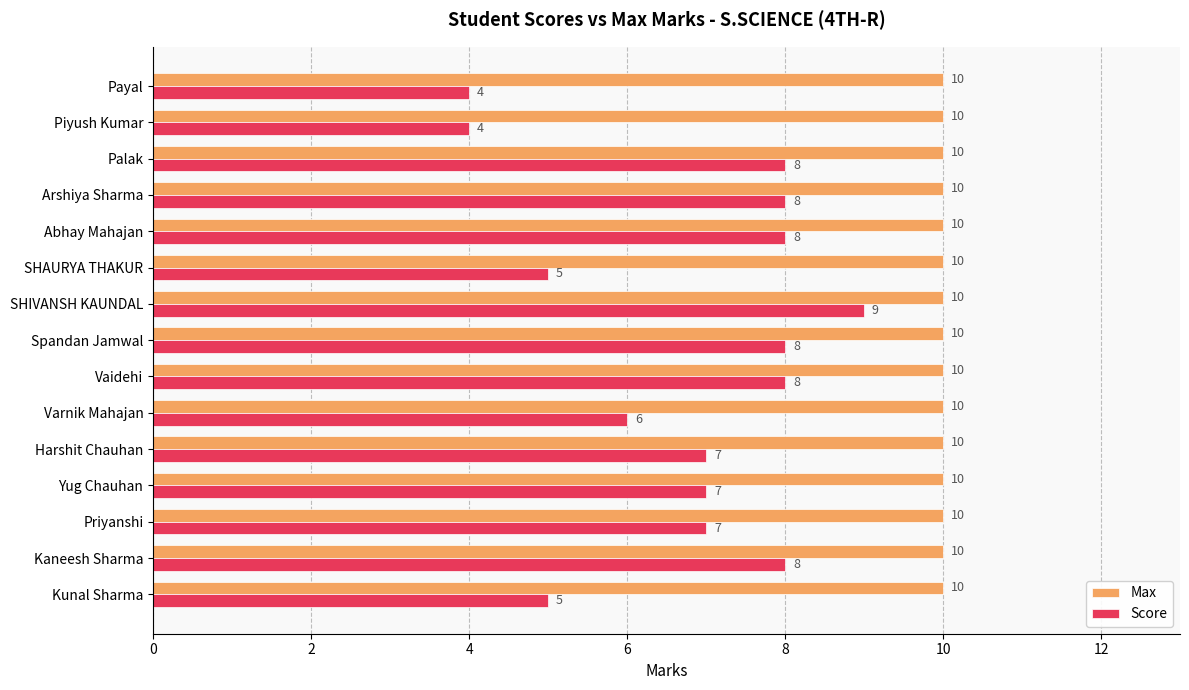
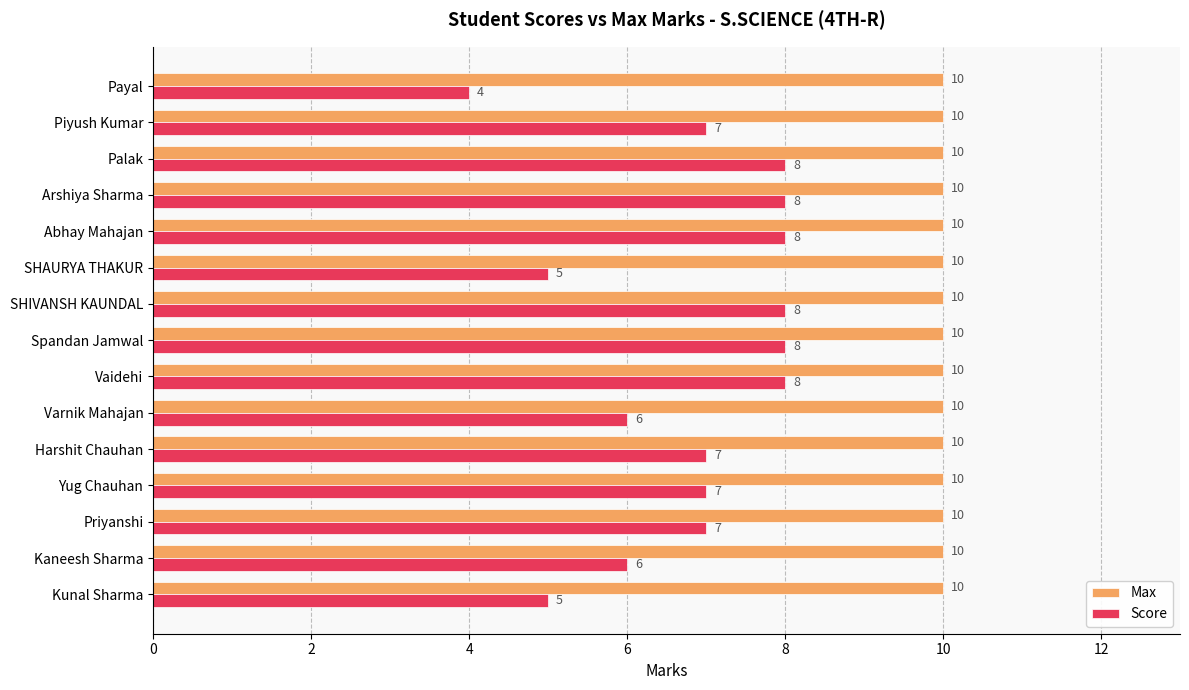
  {
    "Max": {
      "Payal": 10,
      "Piyush Kumar": 10,
      "Palak": 10,
      "Arshiya Sharma": 10,
      "Abhay Mahajan": 10,
      "SHAURYA THAKUR": 10,
      "SHIVANSH KAUNDAL": 10,
      "Spandan Jamwal": 10,
      "Vaidehi": 10,
      "Varnik Mahajan": 10,
      "Harshit Chauhan": 10,
      "Yug Chauhan": 10,
      "Priyanshi": 10,
      "Kaneesh Sharma": 10,
      "Kunal Sharma": 10
    },
    "Score": {
      "Payal": 4,
-     "Piyush Kumar": 4,
+     "Piyush Kumar": 7,
      "Palak": 8,
      "Arshiya Sharma": 8,
      "Abhay Mahajan": 8,
      "SHAURYA THAKUR": 5,
-     "SHIVANSH KAUNDAL": 9,
+     "SHIVANSH KAUNDAL": 8,
      "Spandan Jamwal": 8,
      "Vaidehi": 8,
      "Varnik Mahajan": 6,
      "Harshit Chauhan": 7,
      "Yug Chauhan": 7,
      "Priyanshi": 7,
-     "Kaneesh Sharma": 8,
+     "Kaneesh Sharma": 6,
      "Kunal Sharma": 5
    }
  }
